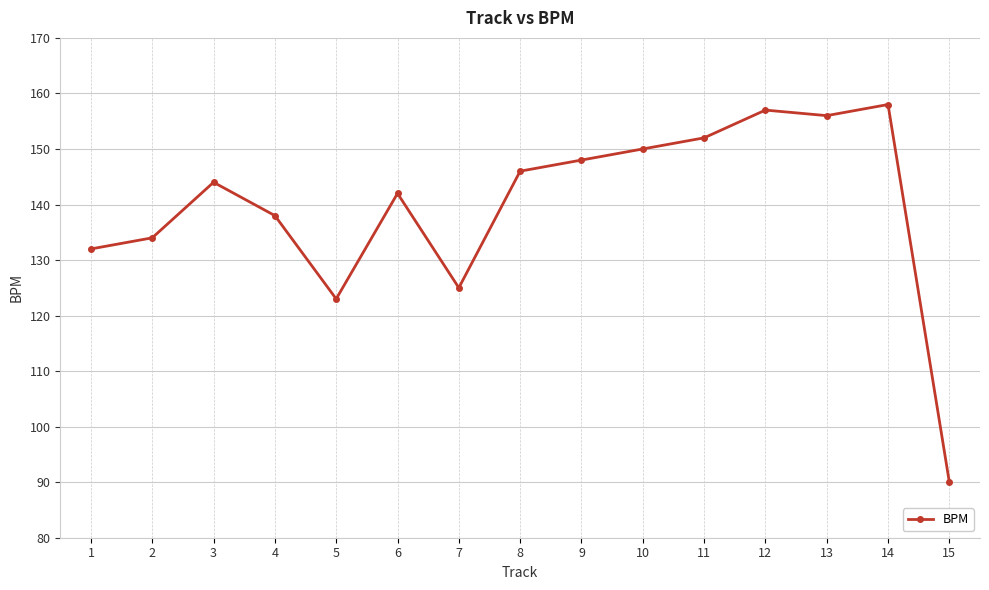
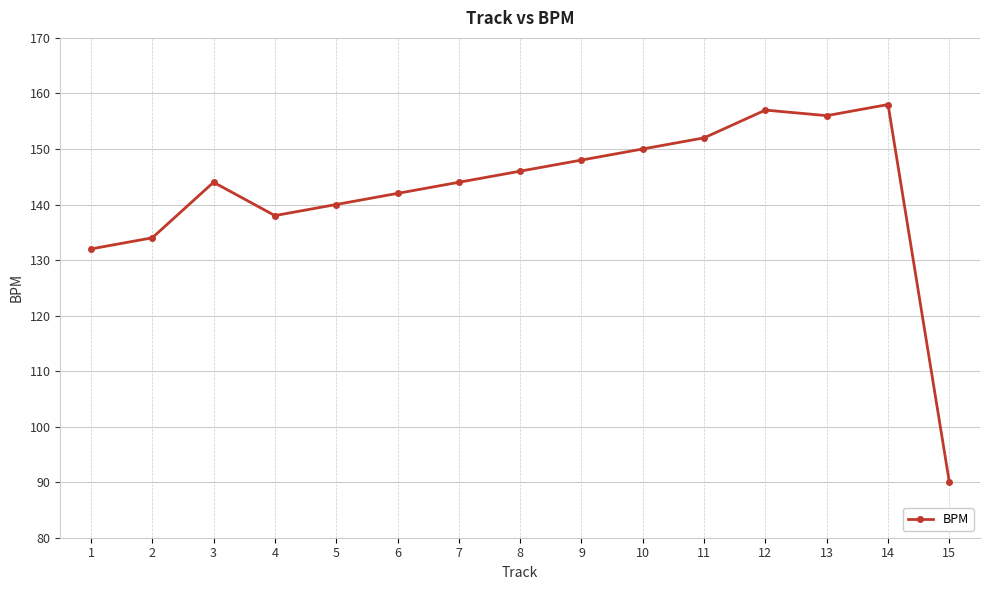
  {
    "1": 132,
    "2": 134,
    "3": 144,
    "4": 138,
-   "5": 123,
+   "5": 140,
    "6": 142,
-   "7": 125,
+   "7": 144,
    "8": 146,
    "9": 148,
    "10": 150,
    "11": 152,
    "12": 157,
    "13": 156,
    "14": 158,
    "15": 90
  }
